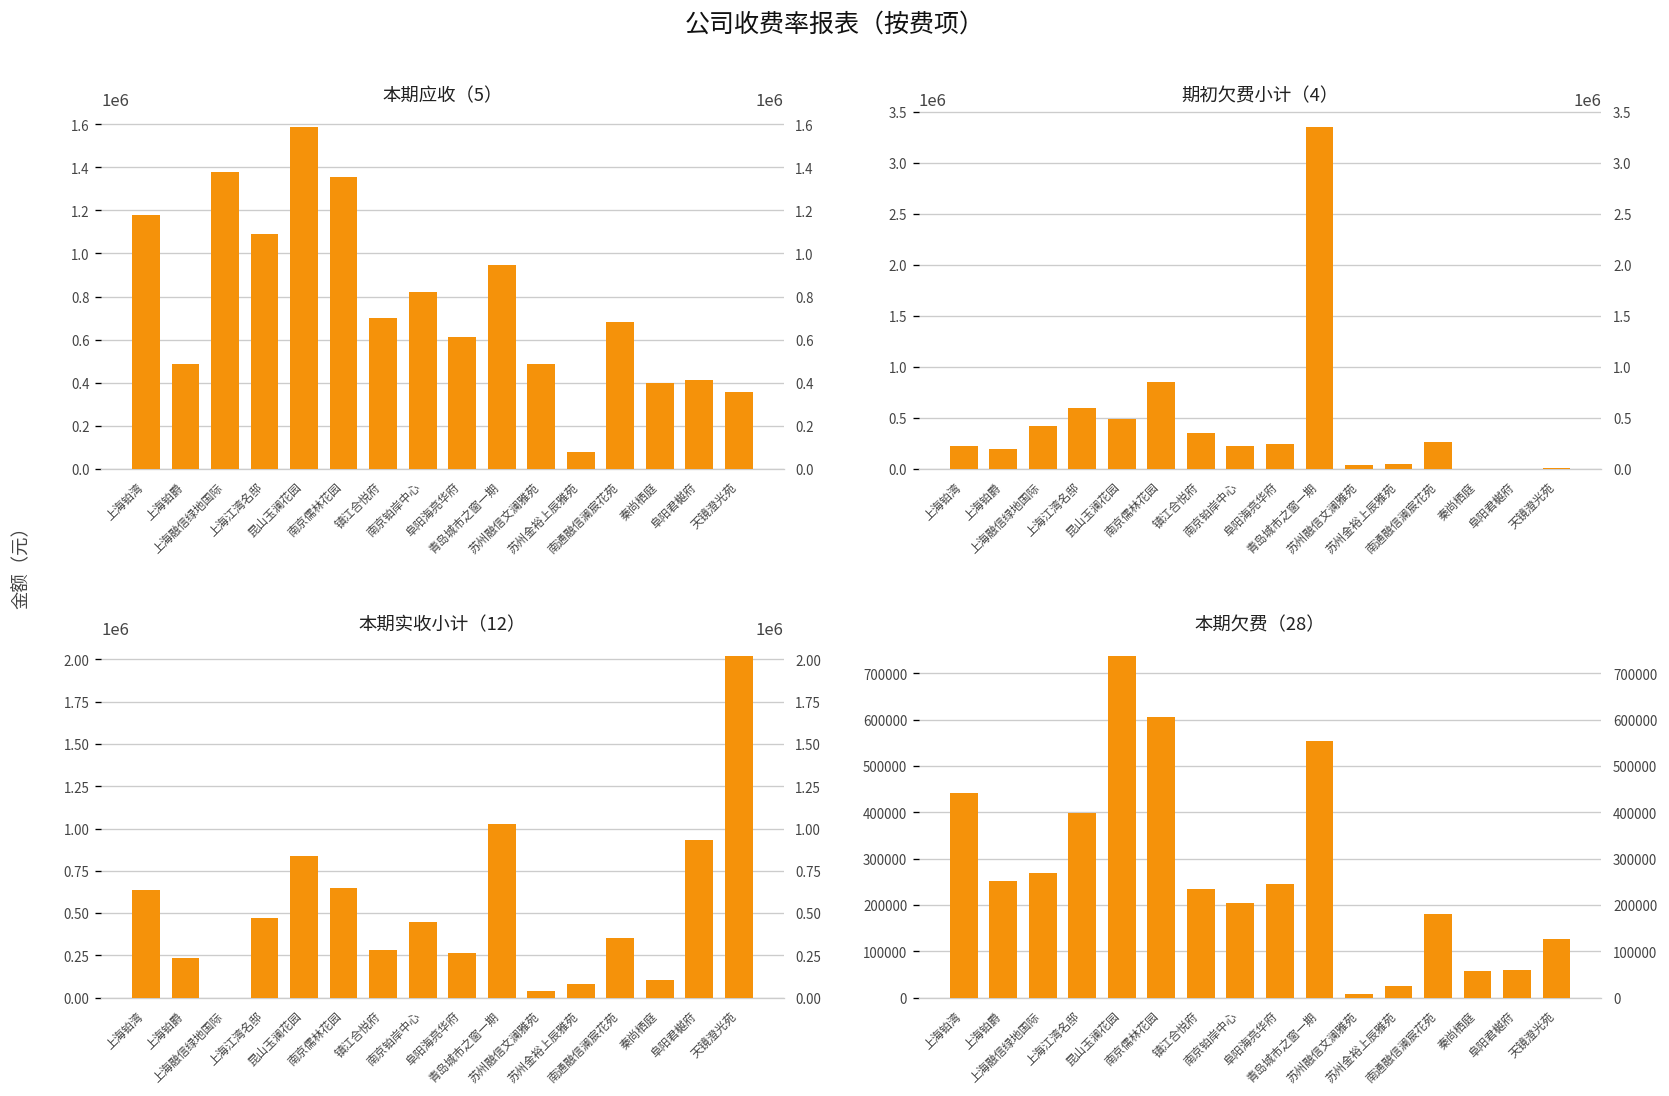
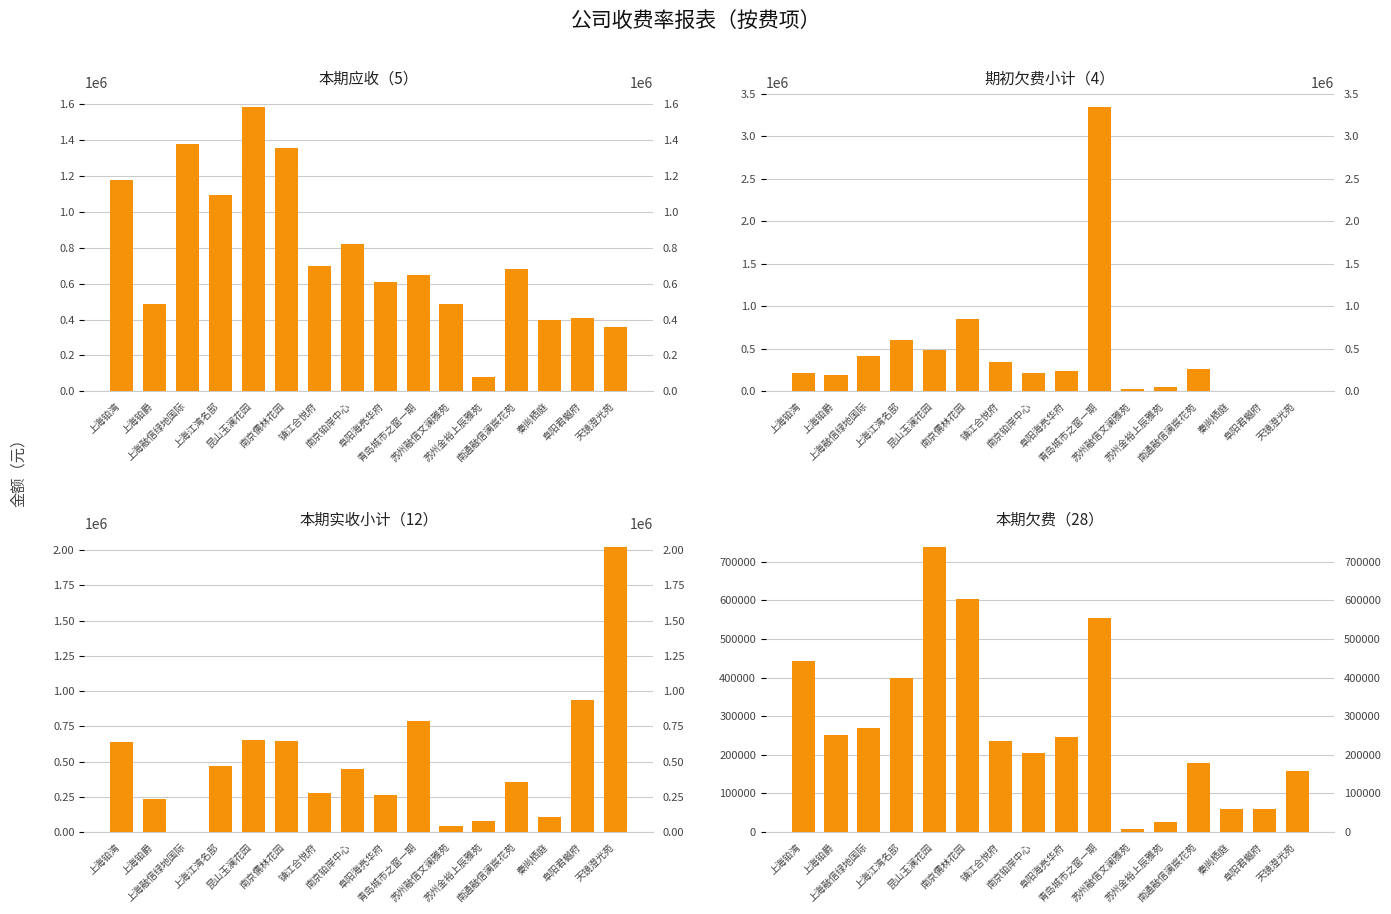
  {
    "本期应收（5）": {
      "上海铂湾": 1180000,
      "上海铂爵": 480000,
      "上海融信绿地国际": 1380000,
      "上海江湾名邸": 1090000,
      "昆山玉澜花园": 1590000,
      "南京儒林花园": 1360000,
      "镇江合悦府": 700000,
      "南京铂岸中心": 820000,
      "阜阳海亮华府": 610000,
-     "青岛城市之窗一期": 940000,
+     "青岛城市之窗一期": 650000,
      "苏州融信文澜雅苑": 490000,
      "苏州金裕上辰雅苑": 80000,
      "南通融信澜宸花苑": 680000,
      "秦尚栖庭": 400000,
      "阜阳君樾府": 410000,
      "天镜澄光苑": 360000
    },
    "期初欠费小计（4）": {
      "上海铂湾": 200000,
      "上海铂爵": 200000,
      "上海融信绿地国际": 400000,
      "上海江湾名邸": 600000,
      "昆山玉澜花园": 500000,
      "南京儒林花园": 800000,
      "镇江合悦府": 300000,
      "南京铂岸中心": 200000,
      "阜阳海亮华府": 200000,
      "青岛城市之窗一期": 3300000,
      "苏州融信文澜雅苑": 0,
      "苏州金裕上辰雅苑": 0,
      "南通融信澜宸花苑": 300000,
      "秦尚栖庭": 0,
      "阜阳君樾府": 0
    },
    "本期实收小计（12）": {
      "上海铂湾": 640000,
      "上海铂爵": 230000,
      "上海融信绿地国际": 0,
      "上海江湾名邸": 470000,
-     "昆山玉澜花园": 840000,
+     "昆山玉澜花园": 650000,
      "南京儒林花园": 650000,
      "镇江合悦府": 280000,
      "南京铂岸中心": 450000,
      "阜阳海亮华府": 260000,
-     "青岛城市之窗一期": 1030000,
+     "青岛城市之窗一期": 790000,
      "苏州融信文澜雅苑": 40000,
      "苏州金裕上辰雅苑": 80000,
      "南通融信澜宸花苑": 350000,
      "秦尚栖庭": 110000,
      "阜阳君樾府": 930000,
      "天镜澄光苑": 2020000
    },
    "本期欠费（28）": {
      "上海铂湾": 440000,
      "上海铂爵": 250000,
      "上海融信绿地国际": 270000,
      "上海江湾名邸": 400000,
      "昆山玉澜花园": 740000,
      "南京儒林花园": 610000,
      "镇江合悦府": 230000,
      "南京铂岸中心": 200000,
      "阜阳海亮华府": 250000,
      "青岛城市之窗一期": 560000,
      "苏州融信文澜雅苑": 10000,
      "苏州金裕上辰雅苑": 30000,
      "南通融信澜宸花苑": 180000,
      "秦尚栖庭": 60000,
      "阜阳君樾府": 60000,
-     "天镜澄光苑": 130000
+     "天镜澄光苑": 160000
    }
  }
